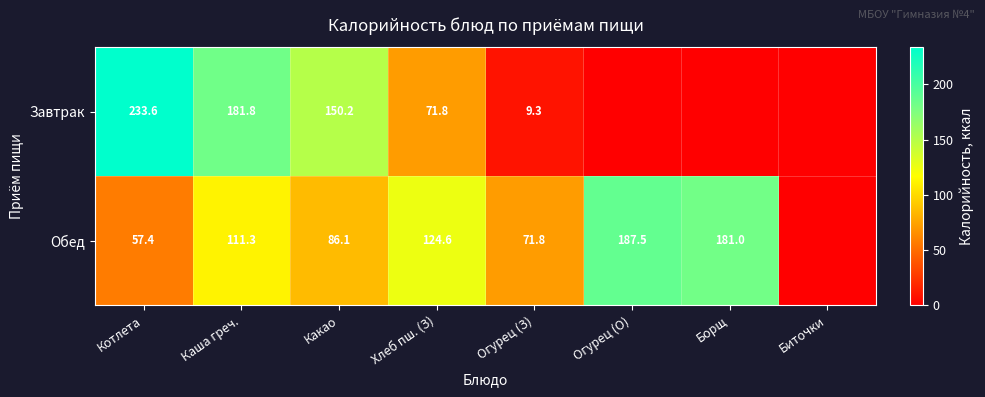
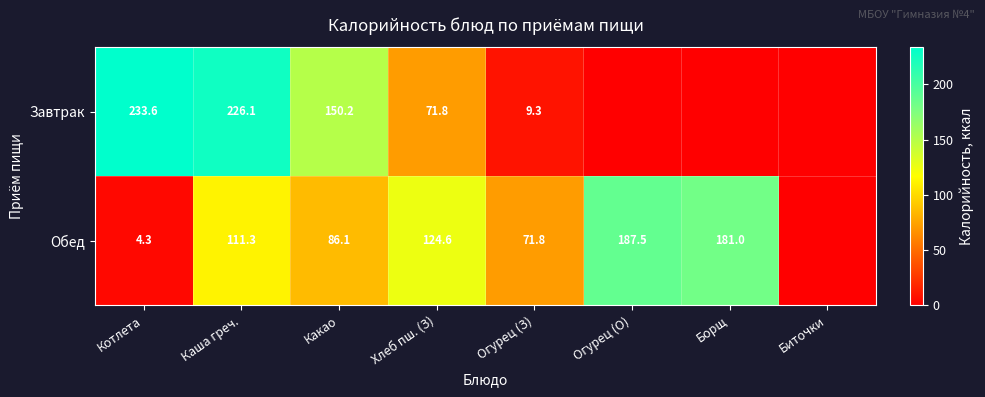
  {
    "Завтрак": {
      "Котлета": 233.6,
-     "Каша греч.": 181.8,
+     "Каша греч.": 226.1,
      "Какао": 150.2,
      "Хлеб пш. (З)": 71.8,
      "Огурец (З)": 9.3
    },
    "Обед": {
-     "Котлета": 57.4,
+     "Котлета": 4.3,
      "Каша греч.": 111.3,
      "Какао": 86.1,
      "Хлеб пш. (З)": 124.6,
      "Огурец (З)": 71.8,
      "Огурец (О)": 187.5,
      "Борщ": 181.0
    }
  }
